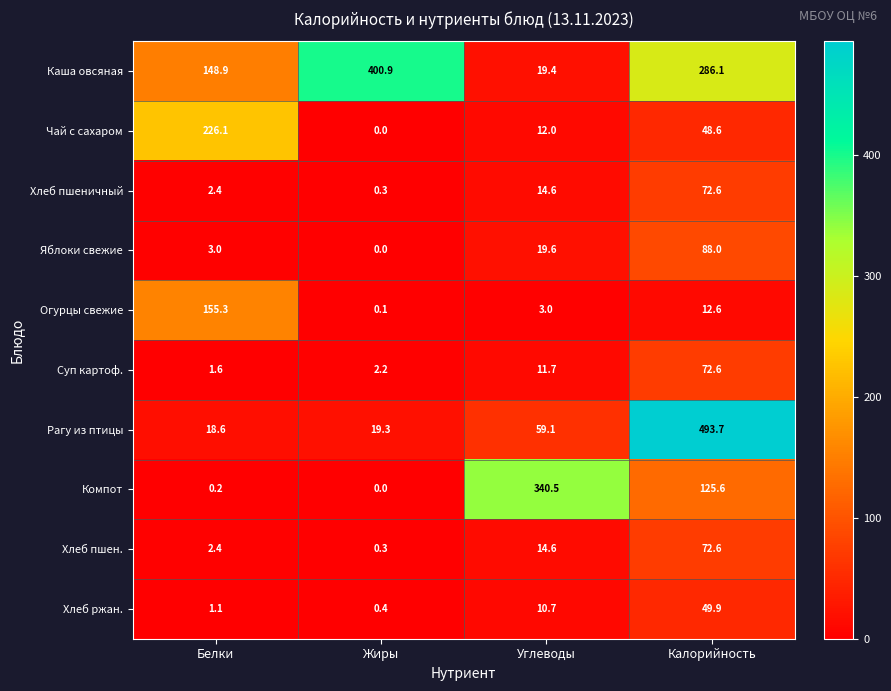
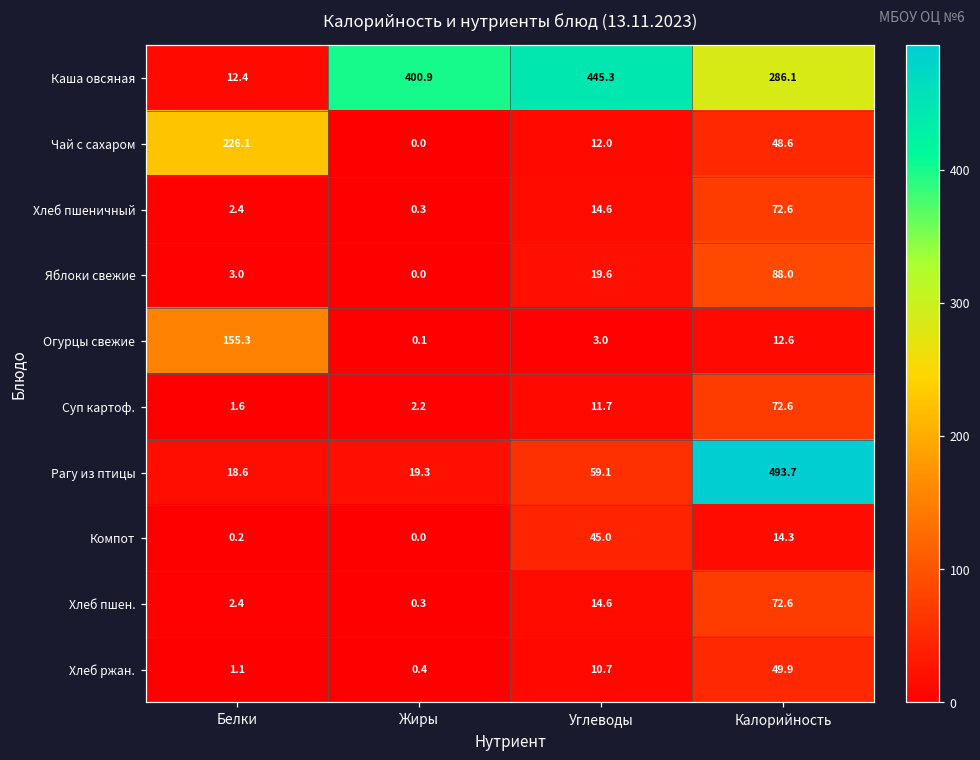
  {
    "Каша овсяная": {
-     "Белки": 148.9,
+     "Белки": 12.4,
      "Жиры": 400.9,
-     "Углеводы": 19.4,
+     "Углеводы": 445.3,
      "Калорийность": 286.1
    },
    "Чай с сахаром": {
      "Белки": 226.1,
      "Жиры": 0.0,
      "Углеводы": 12.0,
      "Калорийность": 48.6
    },
    "Хлеб пшеничный": {
      "Белки": 2.4,
      "Жиры": 0.3,
      "Углеводы": 14.6,
      "Калорийность": 72.6
    },
    "Яблоки свежие": {
      "Белки": 3.0,
      "Жиры": 0.0,
      "Углеводы": 19.6,
      "Калорийность": 88.0
    },
    "Огурцы свежие": {
      "Белки": 155.3,
      "Жиры": 0.1,
      "Углеводы": 3.0,
      "Калорийность": 12.6
    },
    "Суп картоф.": {
      "Белки": 1.6,
      "Жиры": 2.2,
      "Углеводы": 11.7,
      "Калорийность": 72.6
    },
    "Рагу из птицы": {
      "Белки": 18.6,
      "Жиры": 19.3,
      "Углеводы": 59.1,
      "Калорийность": 493.7
    },
    "Компот": {
      "Белки": 0.2,
      "Жиры": 0.0,
-     "Углеводы": 340.5,
-     "Калорийность": 125.6
+     "Углеводы": 45.0,
+     "Калорийность": 14.3
    },
    "Хлеб пшен.": {
      "Белки": 2.4,
      "Жиры": 0.3,
      "Углеводы": 14.6,
      "Калорийность": 72.6
    },
    "Хлеб ржан.": {
      "Белки": 1.1,
      "Жиры": 0.4,
      "Углеводы": 10.7,
      "Калорийность": 49.9
    }
  }
